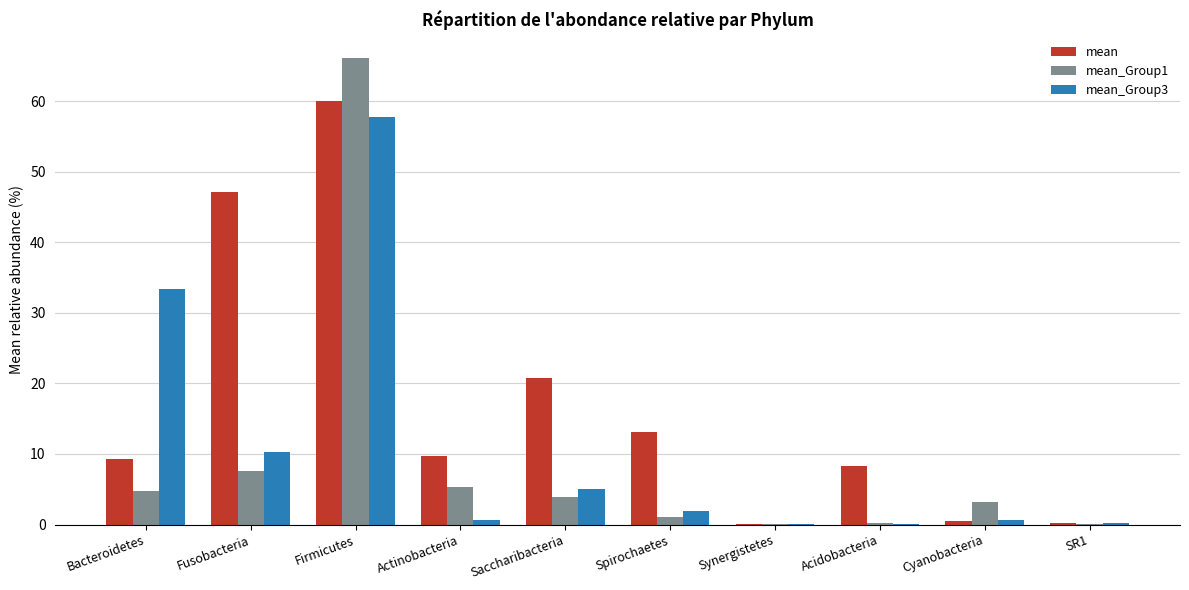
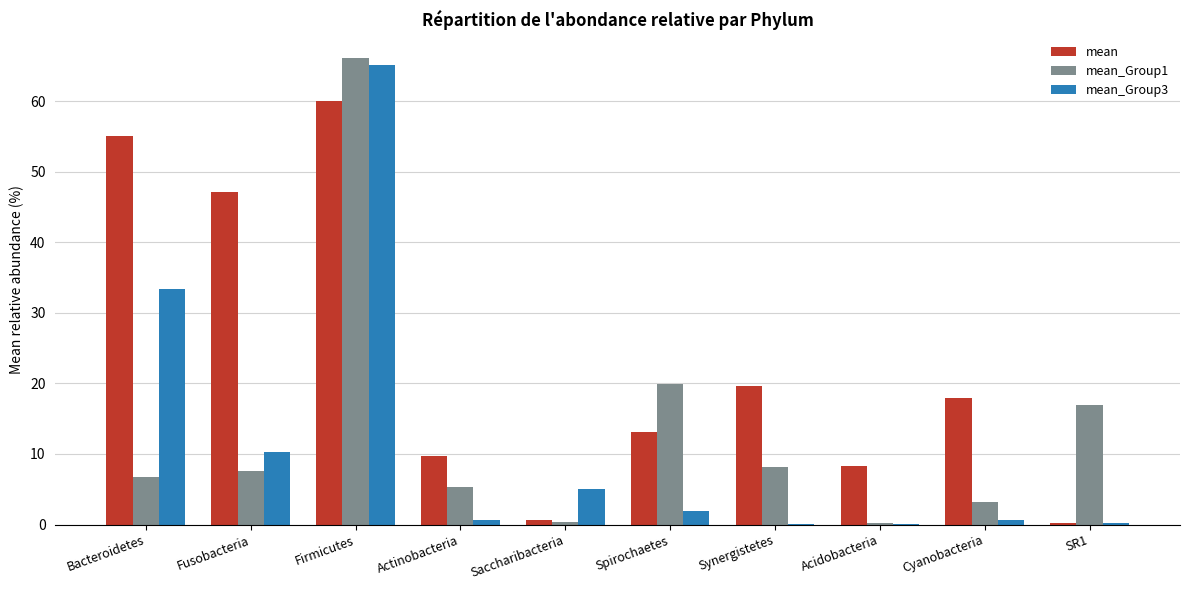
  {
    "mean": {
-     "Bacteroidetes": 9,
+     "Bacteroidetes": 55,
      "Fusobacteria": 47,
      "Firmicutes": 60,
      "Actinobacteria": 10,
-     "Saccharibacteria": 21,
+     "Saccharibacteria": 1,
      "Spirochaetes": 13,
-     "Synergistetes": 0,
+     "Synergistetes": 20,
      "Acidobacteria": 8,
-     "Cyanobacteria": 1
+     "Cyanobacteria": 18
    },
    "mean_Group1": {
-     "Bacteroidetes": 5,
+     "Bacteroidetes": 7,
      "Fusobacteria": 8,
      "Firmicutes": 66,
      "Actinobacteria": 5,
-     "Saccharibacteria": 4,
-     "Spirochaetes": 1,
-     "Synergistetes": 0,
+     "Saccharibacteria": 0,
+     "Spirochaetes": 20,
+     "Synergistetes": 8,
      "Cyanobacteria": 3,
-     "SR1": 0
+     "SR1": 17
    },
    "mean_Group3": {
      "Bacteroidetes": 33,
      "Fusobacteria": 10,
-     "Firmicutes": 58,
+     "Firmicutes": 65,
      "Actinobacteria": 1,
      "Saccharibacteria": 5,
      "Spirochaetes": 2,
      "Cyanobacteria": 1
    }
  }
